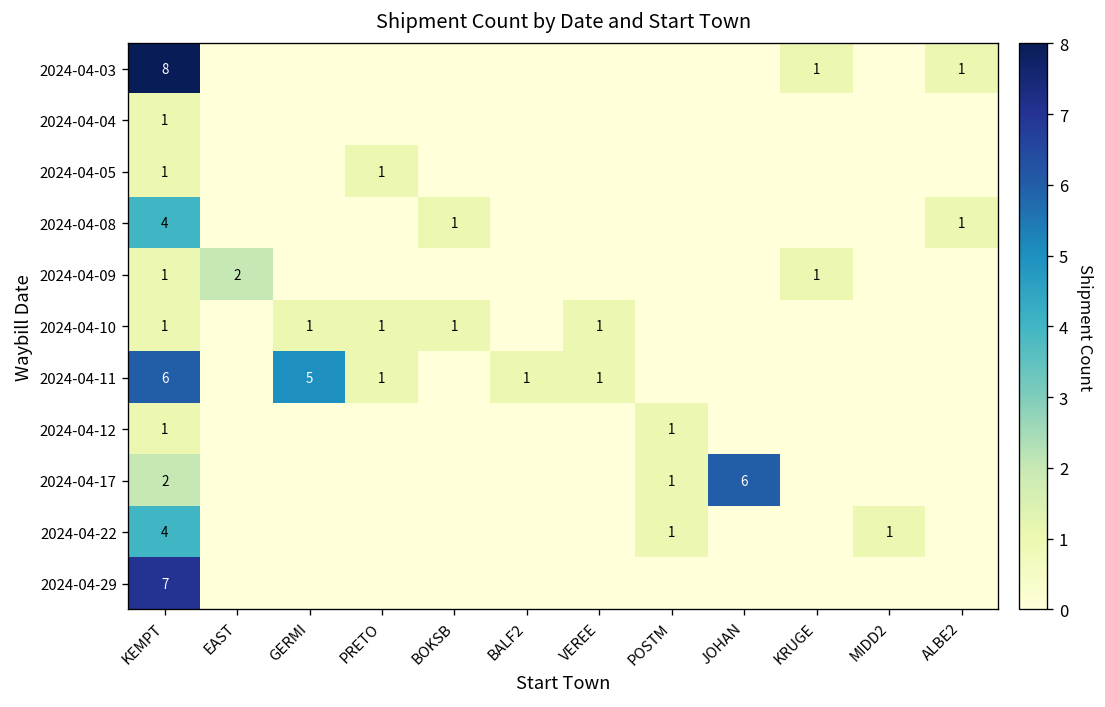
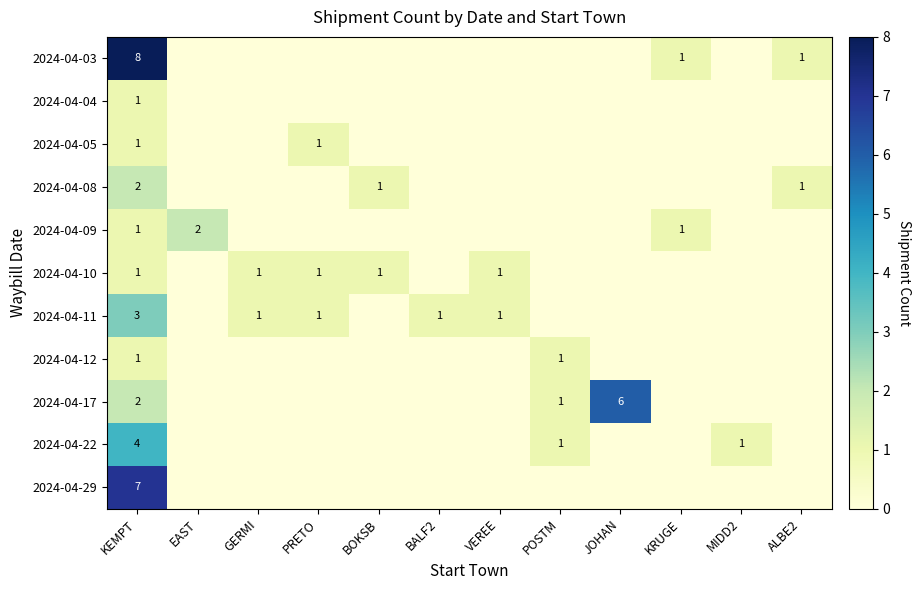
  {
    "2024-04-03": {
      "KEMPT": 8,
      "KRUGE": 1,
      "ALBE2": 1
    },
    "2024-04-04": {
      "KEMPT": 1
    },
    "2024-04-05": {
      "KEMPT": 1,
      "PRETO": 1
    },
    "2024-04-08": {
-     "KEMPT": 4,
+     "KEMPT": 2,
      "BOKSB": 1,
      "ALBE2": 1
    },
    "2024-04-09": {
      "KEMPT": 1,
      "EAST": 2,
      "KRUGE": 1
    },
    "2024-04-10": {
      "KEMPT": 1,
      "GERMI": 1,
      "PRETO": 1,
      "BOKSB": 1,
      "VEREE": 1
    },
    "2024-04-11": {
-     "KEMPT": 6,
-     "GERMI": 5,
+     "KEMPT": 3,
+     "GERMI": 1,
      "PRETO": 1,
      "BALF2": 1,
      "VEREE": 1
    },
    "2024-04-12": {
      "KEMPT": 1,
      "POSTM": 1
    },
    "2024-04-17": {
      "KEMPT": 2,
      "POSTM": 1,
      "JOHAN": 6
    },
    "2024-04-22": {
      "KEMPT": 4,
      "POSTM": 1,
      "MIDD2": 1
    },
    "2024-04-29": {
      "KEMPT": 7
    }
  }
